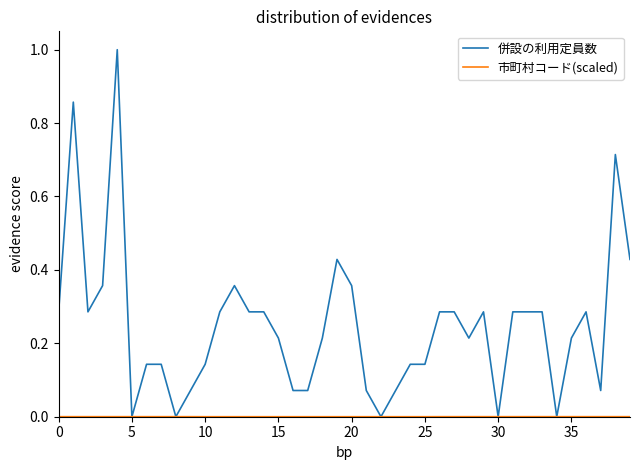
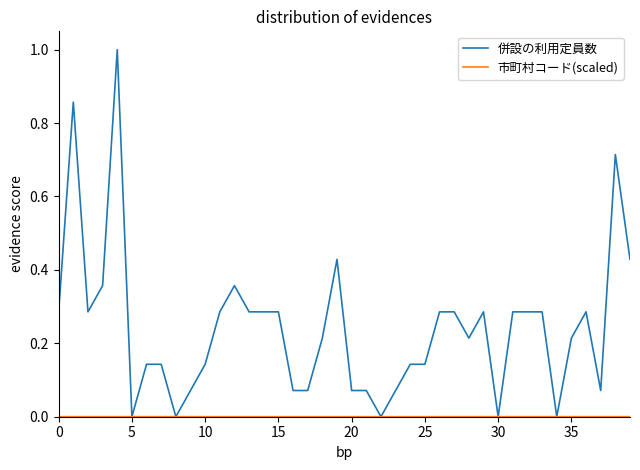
  {
    "併設の利用定員数": {
      "0": 0.29,
      "10": 0.14,
-     "15": 0.21,
-     "20": 0.36,
+     "15": 0.29,
+     "20": 0.07,
      "25": 0.14,
      "35": 0.21
    },
    "市町村コード(scaled)": {
      "0": 0.00,
      "10": 0.00,
      "15": 0.00,
      "20": 0.00,
      "25": 0.00,
      "35": 0.00
    }
  }
